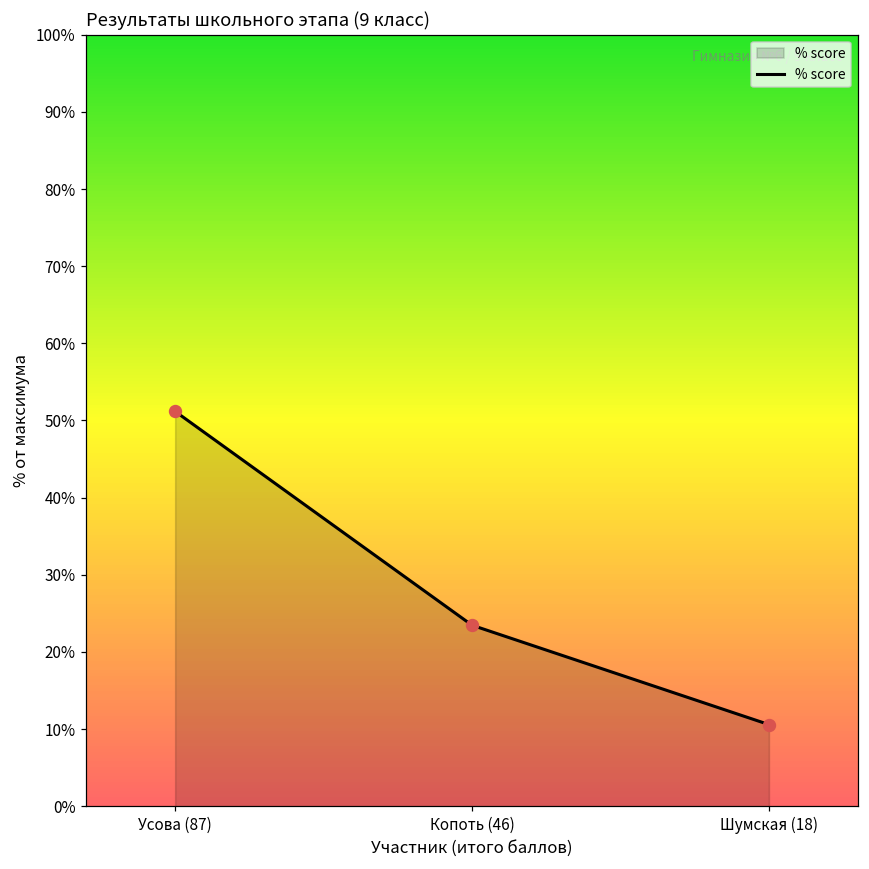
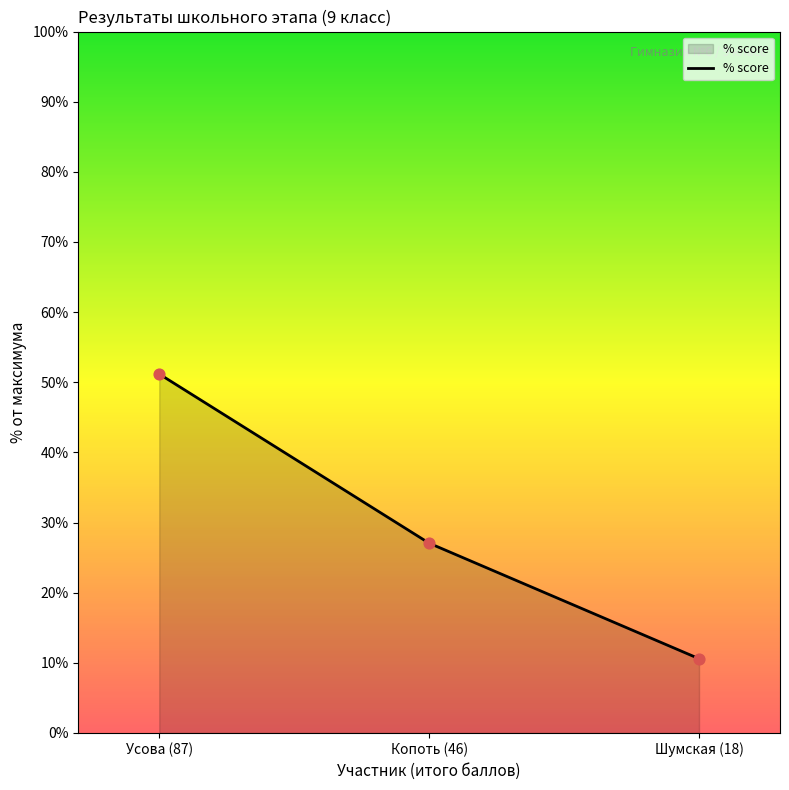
  {
    "Усова (87)": "51%",
-   "Копоть (46)": "23%",
+   "Копоть (46)": "27%",
    "Шумская (18)": "11%"
  }
